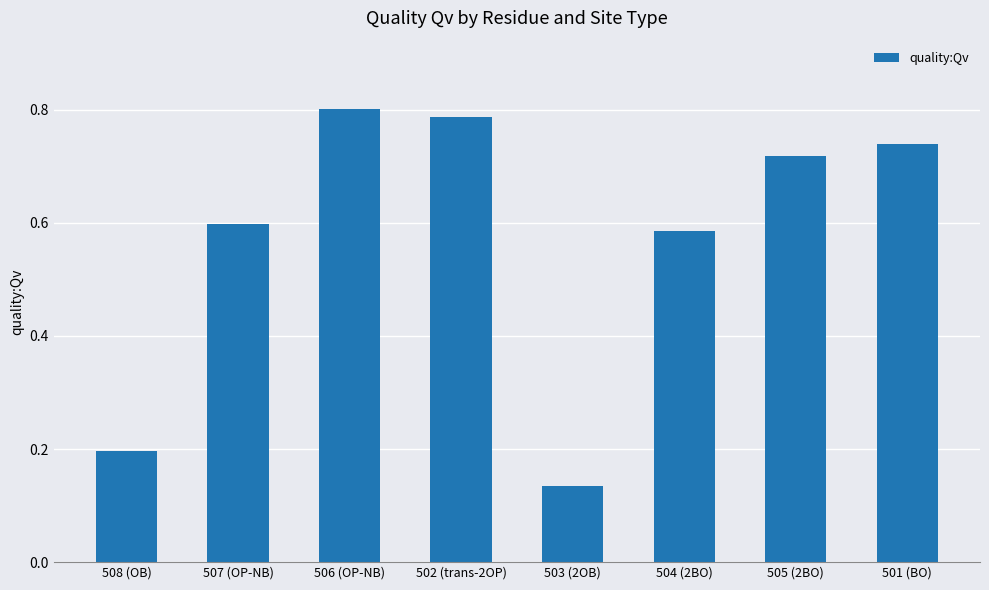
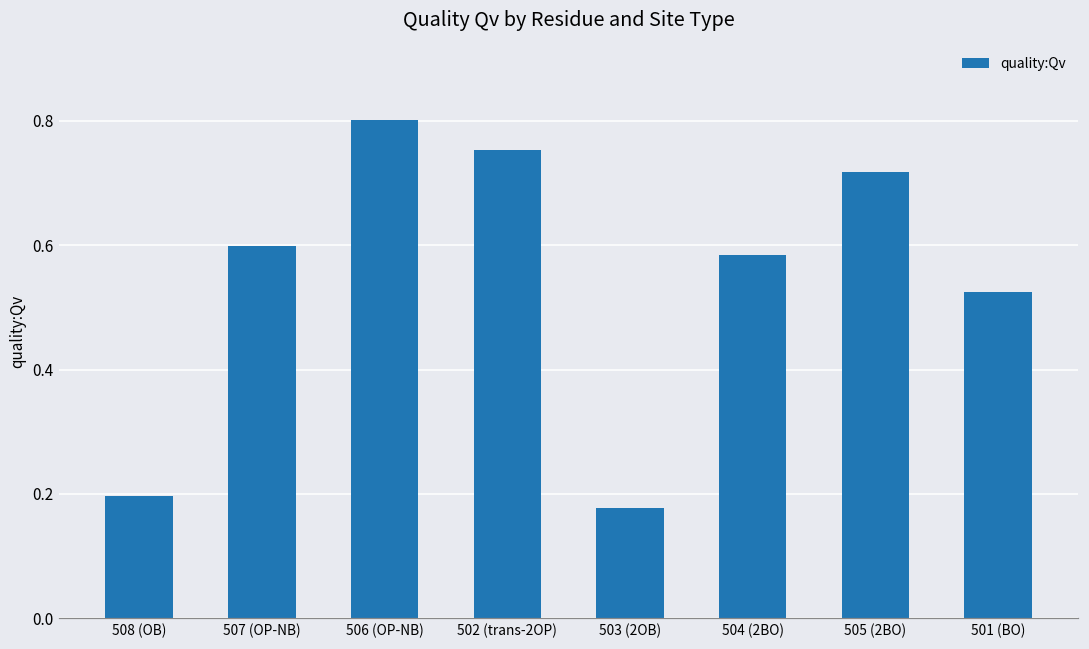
  {
    "508 (OB)": 0.20,
    "507 (OP-NB)": 0.60,
    "506 (OP-NB)": 0.80,
-   "502 (trans-2OP)": 0.79,
-   "503 (2OB)": 0.13,
+   "502 (trans-2OP)": 0.75,
+   "503 (2OB)": 0.18,
    "504 (2BO)": 0.59,
    "505 (2BO)": 0.72,
-   "501 (BO)": 0.74
+   "501 (BO)": 0.53
  }
